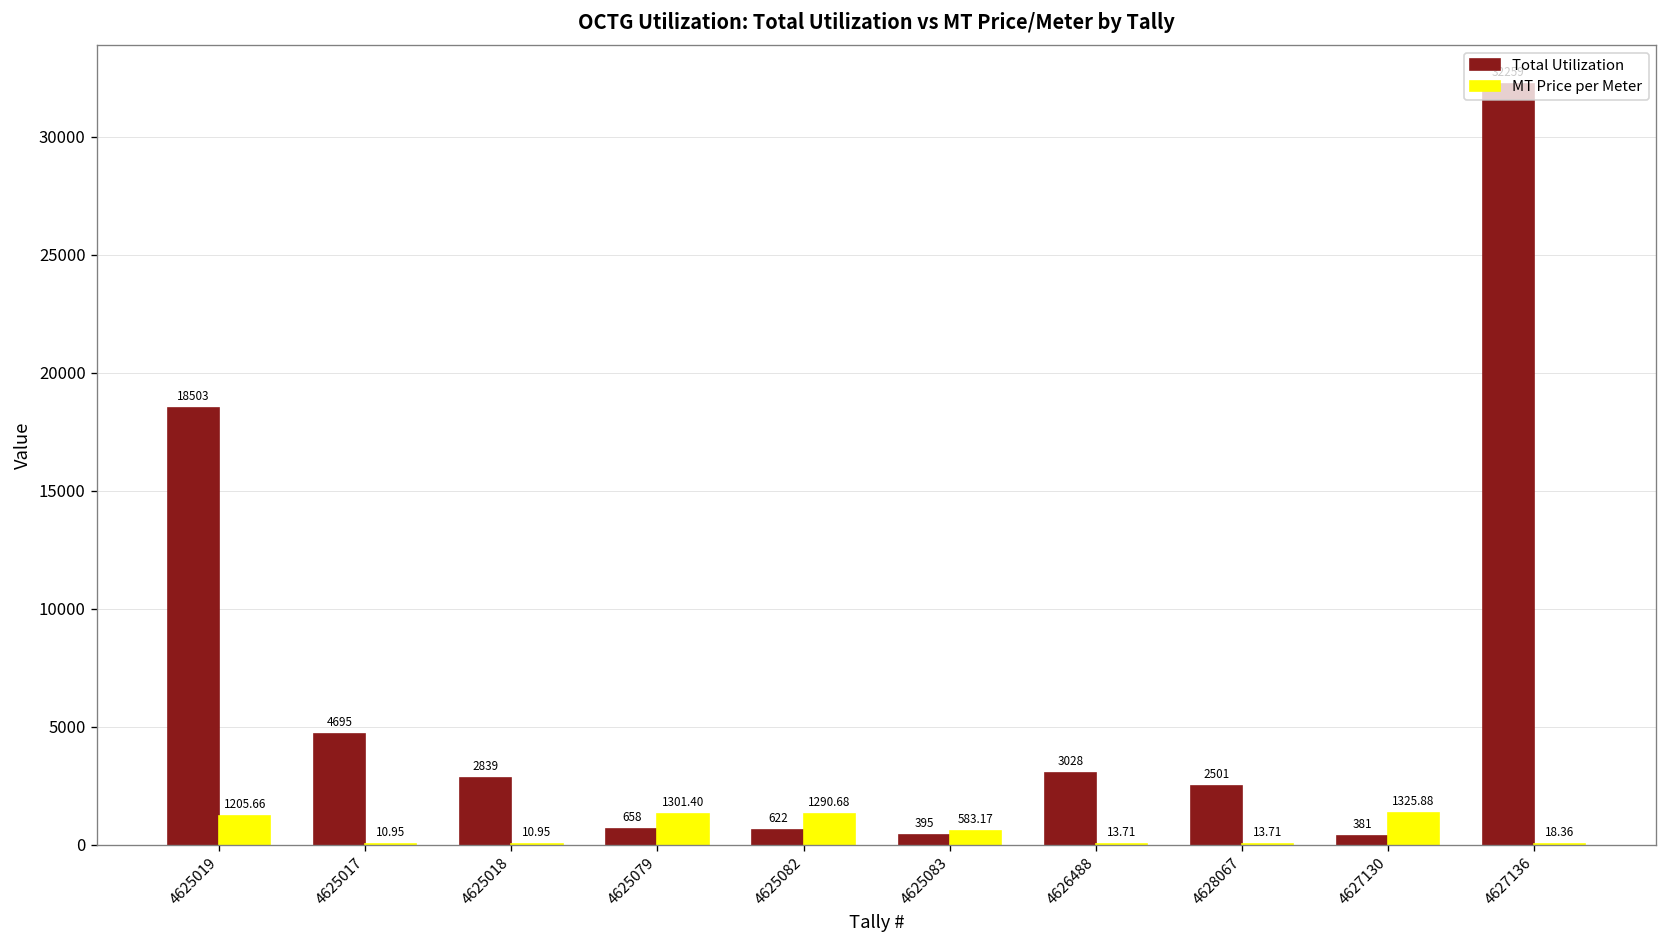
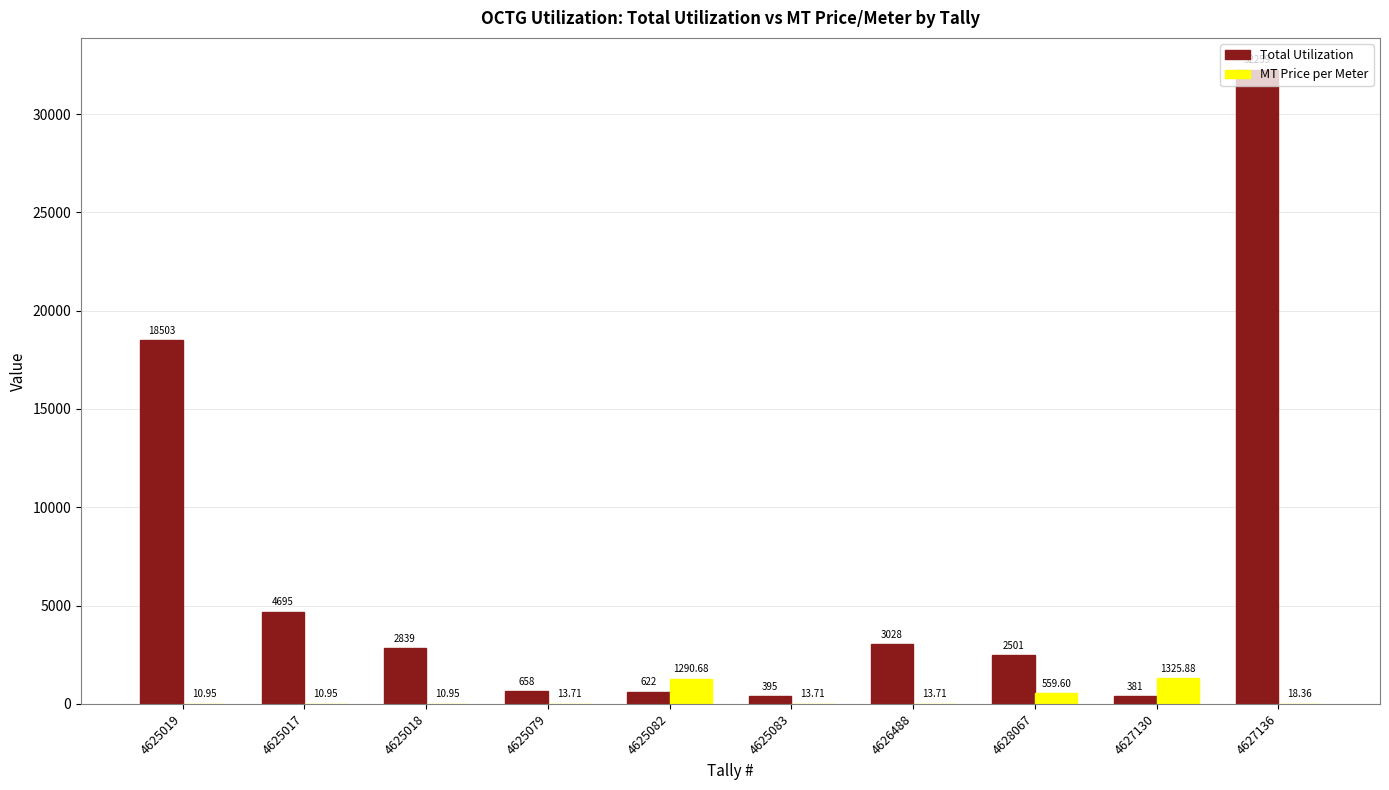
  {
    "Total Utilization": {
      "4625019": 18503,
      "4625017": 4695,
      "4625018": 2839,
      "4625079": 658,
      "4625082": 622,
      "4625083": 395,
      "4626488": 3028,
      "4628067": 2501,
      "4627130": 381
    },
    "MT Price per Meter": {
-     "4625019": 1205.66,
+     "4625019": 10.95,
      "4625017": 10.95,
      "4625018": 10.95,
-     "4625079": 1301.40,
+     "4625079": 13.71,
      "4625082": 1290.68,
-     "4625083": 583.17,
+     "4625083": 13.71,
      "4626488": 13.71,
-     "4628067": 13.71,
+     "4628067": 559.60,
      "4627130": 1325.88,
      "4627136": 18.36
    }
  }
